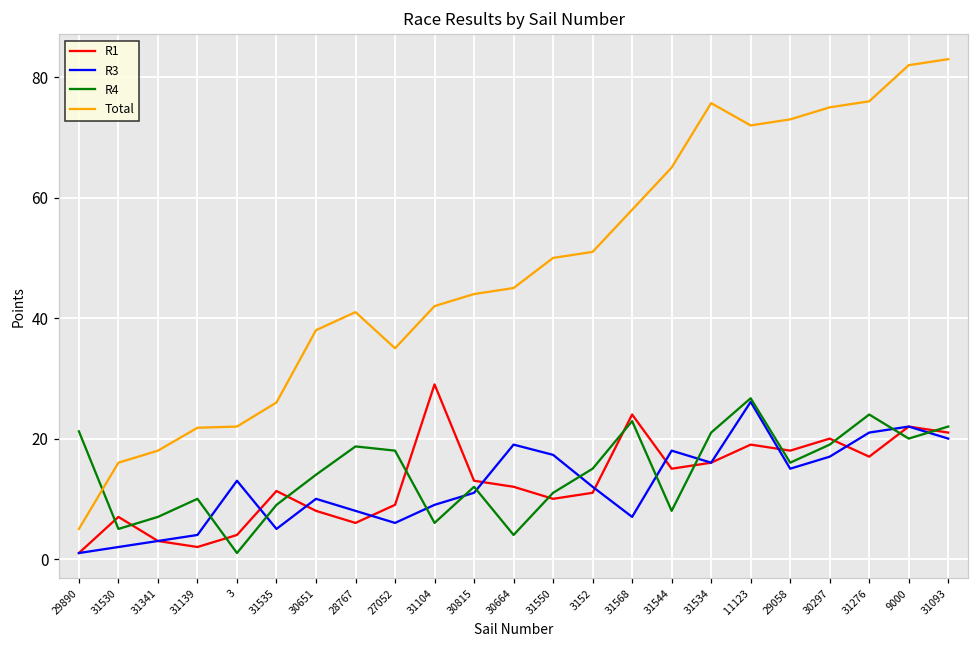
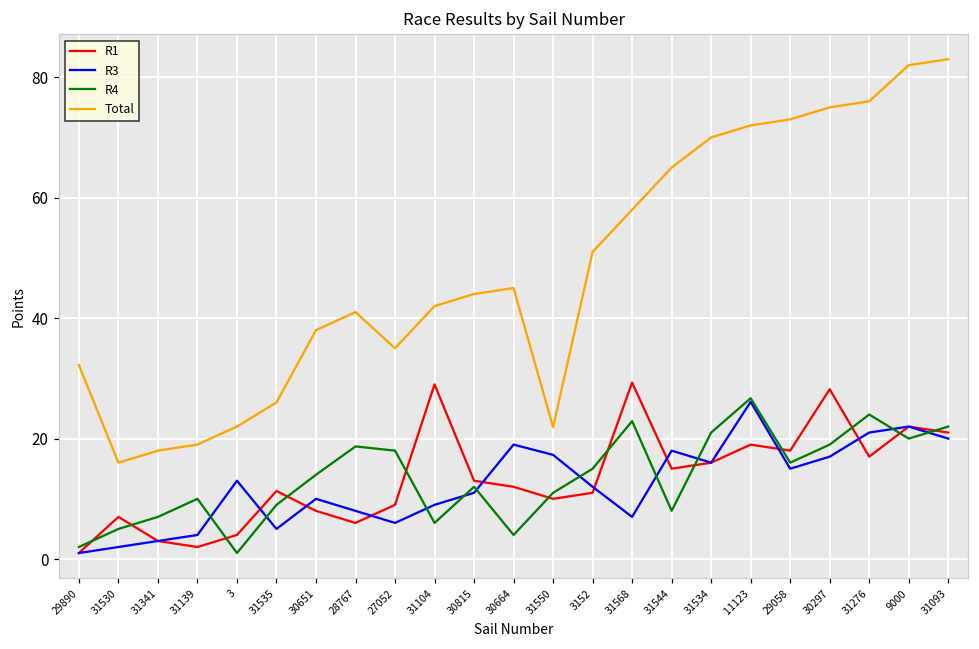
  {
    "R1": {
      "31530": 7,
      "31139": 2,
      "3": 4,
      "31535": 11,
      "30651": 8,
      "28767": 6,
      "27052": 9,
      "31104": 29,
      "30815": 13,
      "30664": 12,
      "31550": 10,
      "3152": 11,
-     "31568": 24,
+     "31568": 29,
      "31544": 15,
      "11123": 19,
      "29058": 18,
-     "30297": 20,
+     "30297": 28,
      "31276": 17,
      "31093": 21
    },
    "R3": {
      "31530": 2,
      "31139": 4,
      "3": 13,
      "31535": 5,
      "30651": 10,
      "28767": 8,
      "27052": 6,
      "31104": 9,
      "30815": 11,
      "30664": 19,
      "31550": 17,
      "3152": 12,
      "31568": 7,
      "31544": 18,
      "11123": 26,
      "29058": 15,
      "30297": 17,
      "31276": 21,
      "31093": 20
    },
    "R4": {
-     "29890": 21,
+     "29890": 2,
      "31530": 5,
      "31341": 7,
      "31139": 10,
      "3": 1,
      "31535": 9,
      "30651": 14,
      "28767": 19,
      "27052": 18,
      "31104": 6,
      "30815": 12,
      "30664": 4,
      "31550": 11,
      "3152": 15,
      "31568": 23,
      "31544": 8,
      "31534": 21,
      "11123": 27,
      "29058": 16,
      "30297": 19,
      "31276": 24,
      "9000": 20,
      "31093": 22
    },
    "Total": {
-     "29890": 5,
+     "29890": 32,
      "31530": 16,
      "31341": 18,
-     "31139": 22,
+     "31139": 19,
      "3": 22,
      "31535": 26,
      "30651": 38,
      "28767": 41,
      "27052": 35,
      "31104": 42,
      "30815": 44,
      "30664": 45,
-     "31550": 50,
+     "31550": 22,
      "3152": 51,
      "31568": 58,
      "31544": 65,
-     "31534": 76,
+     "31534": 70,
      "11123": 72,
      "29058": 73,
      "30297": 75,
      "31276": 76,
      "9000": 82,
      "31093": 83
    }
  }
